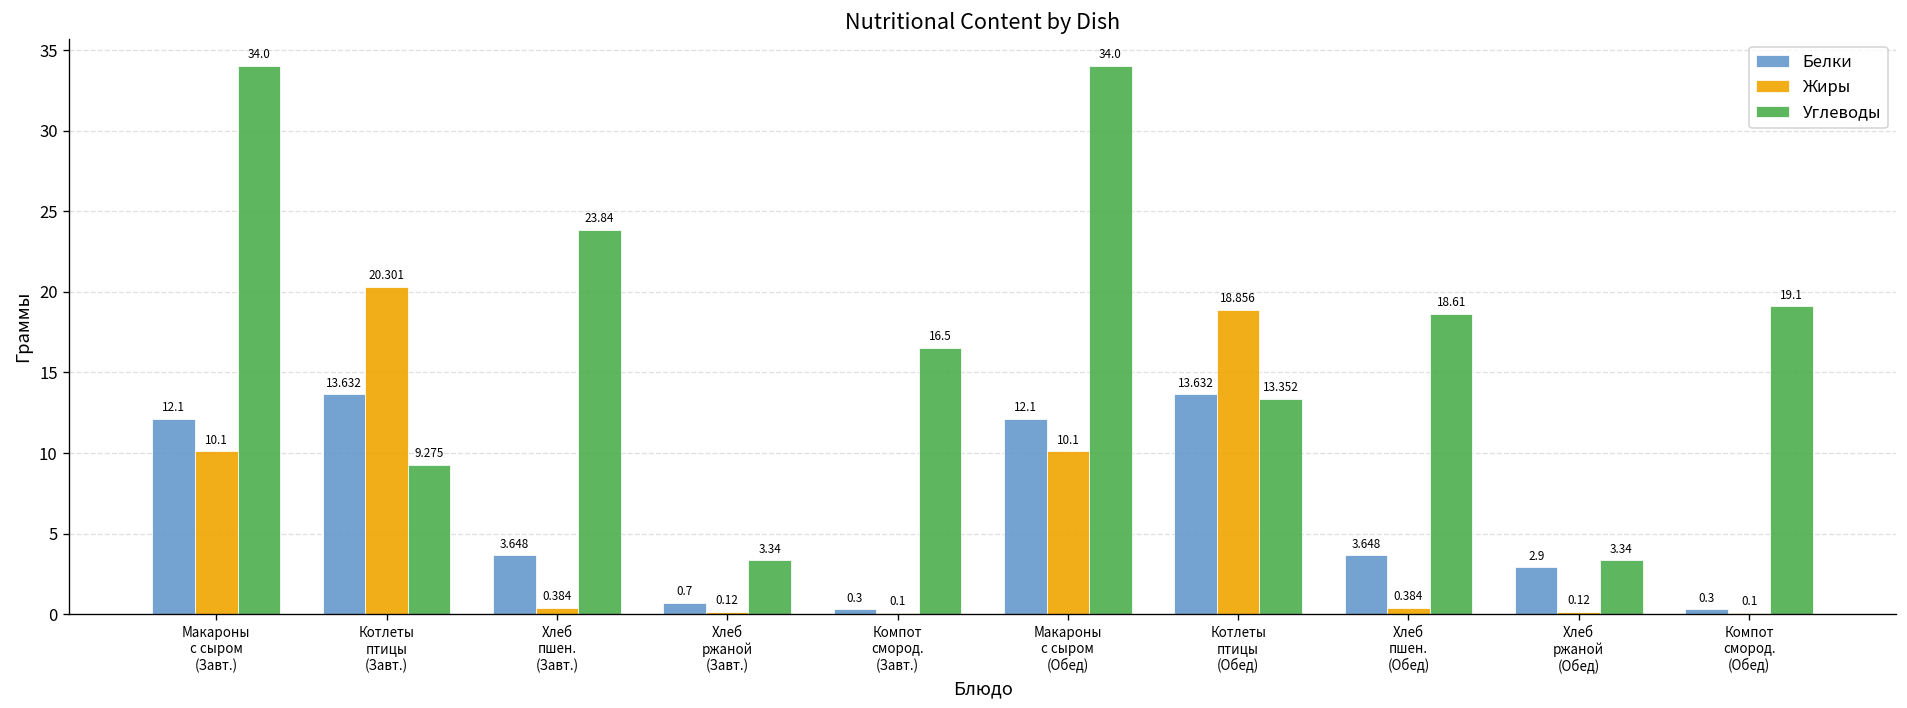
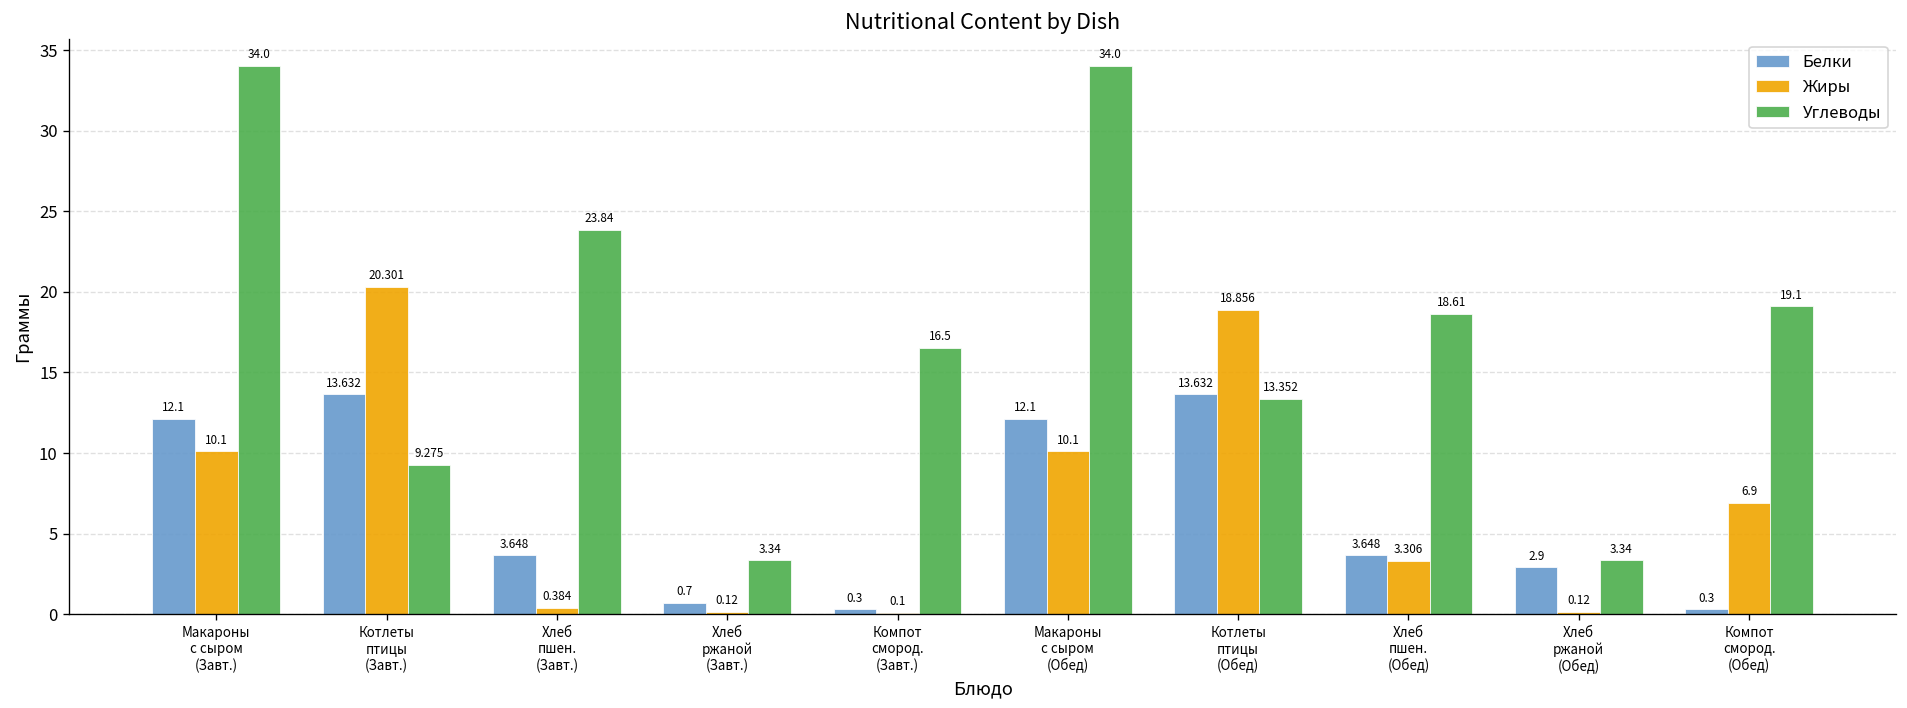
  {
    "Белки": {
      "Макароны с сыром (Завт.)": 12.1,
      "Котлеты птицы (Завт.)": 13.632,
      "Хлеб пшен. (Завт.)": 3.648,
      "Хлеб ржаной (Завт.)": 0.7,
      "Компот смород. (Завт.)": 0.3,
      "Макароны с сыром (Обед)": 12.1,
      "Котлеты птицы (Обед)": 13.632,
      "Хлеб пшен. (Обед)": 3.648,
      "Хлеб ржаной (Обед)": 2.9,
      "Компот смород. (Обед)": 0.3
    },
    "Жиры": {
      "Макароны с сыром (Завт.)": 10.1,
      "Котлеты птицы (Завт.)": 20.301,
      "Хлеб пшен. (Завт.)": 0.384,
      "Хлеб ржаной (Завт.)": 0.12,
      "Компот смород. (Завт.)": 0.1,
      "Макароны с сыром (Обед)": 10.1,
      "Котлеты птицы (Обед)": 18.856,
-     "Хлеб пшен. (Обед)": 0.384,
+     "Хлеб пшен. (Обед)": 3.306,
      "Хлеб ржаной (Обед)": 0.12,
-     "Компот смород. (Обед)": 0.1
+     "Компот смород. (Обед)": 6.9
    },
    "Углеводы": {
      "Макароны с сыром (Завт.)": 34.0,
      "Котлеты птицы (Завт.)": 9.275,
      "Хлеб пшен. (Завт.)": 23.84,
      "Хлеб ржаной (Завт.)": 3.34,
      "Компот смород. (Завт.)": 16.5,
      "Макароны с сыром (Обед)": 34.0,
      "Котлеты птицы (Обед)": 13.352,
      "Хлеб пшен. (Обед)": 18.61,
      "Хлеб ржаной (Обед)": 3.34,
      "Компот смород. (Обед)": 19.1
    }
  }
